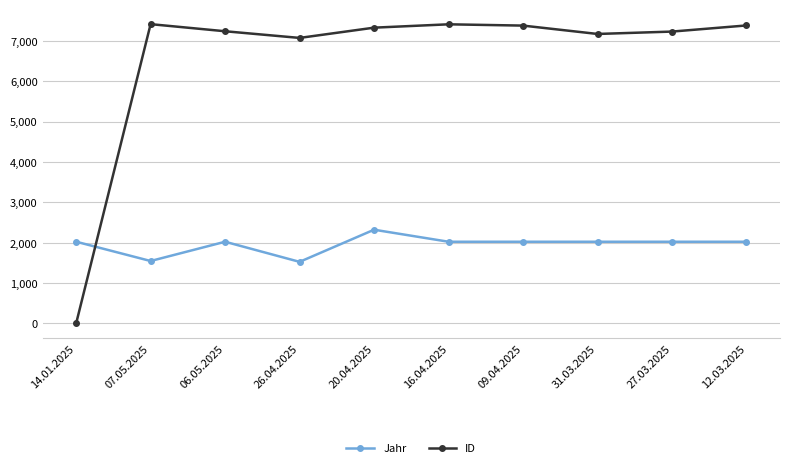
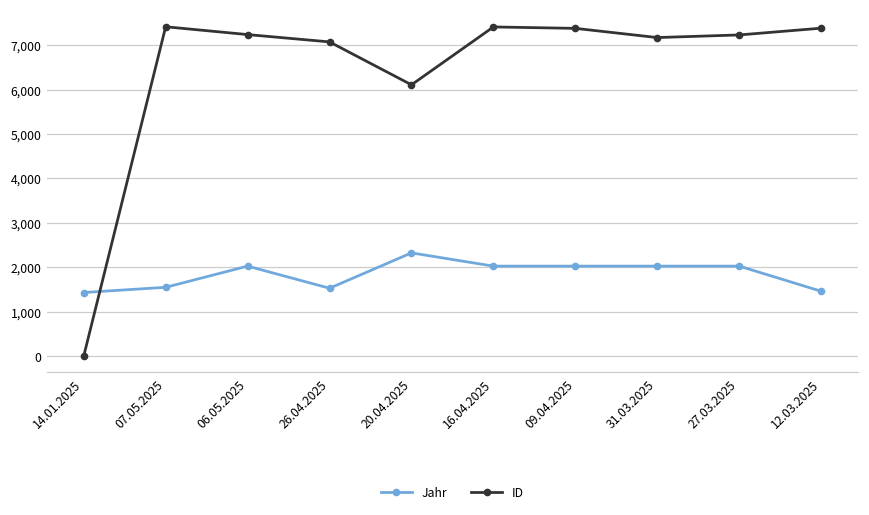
  {
    "Jahr": {
-     "14.01.2025": "2,000",
+     "14.01.2025": "1,400",
      "07.05.2025": "1,500",
      "06.05.2025": "2,000",
      "26.04.2025": "1,500",
      "20.04.2025": "2,300",
      "16.04.2025": "2,000",
      "09.04.2025": "2,000",
      "31.03.2025": "2,000",
      "27.03.2025": "2,000",
-     "12.03.2025": "2,000"
+     "12.03.2025": "1,500"
    },
    "ID": {
      "14.01.2025": "0",
      "07.05.2025": "7,400",
      "06.05.2025": "7,200",
      "26.04.2025": "7,100",
-     "20.04.2025": "7,300",
+     "20.04.2025": "6,100",
      "16.04.2025": "7,400",
      "09.04.2025": "7,400",
      "31.03.2025": "7,200",
      "27.03.2025": "7,200",
      "12.03.2025": "7,400"
    }
  }
